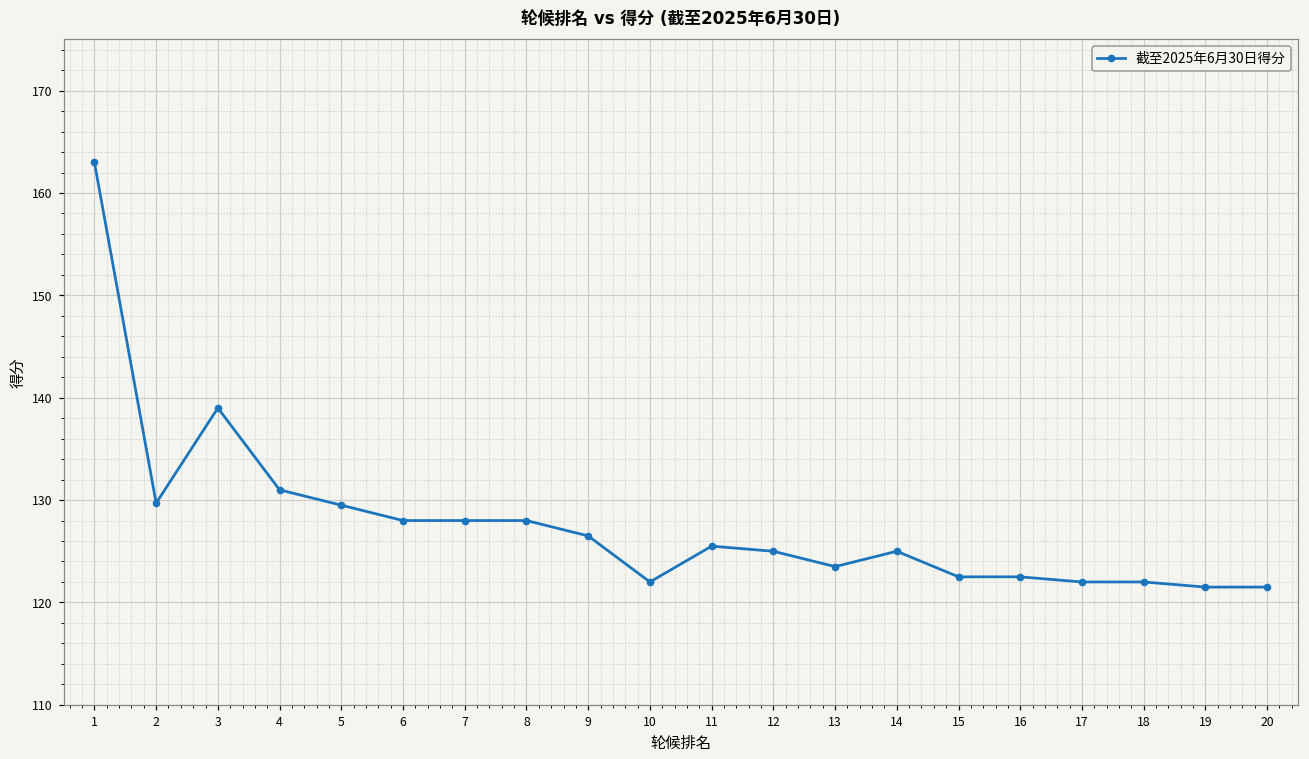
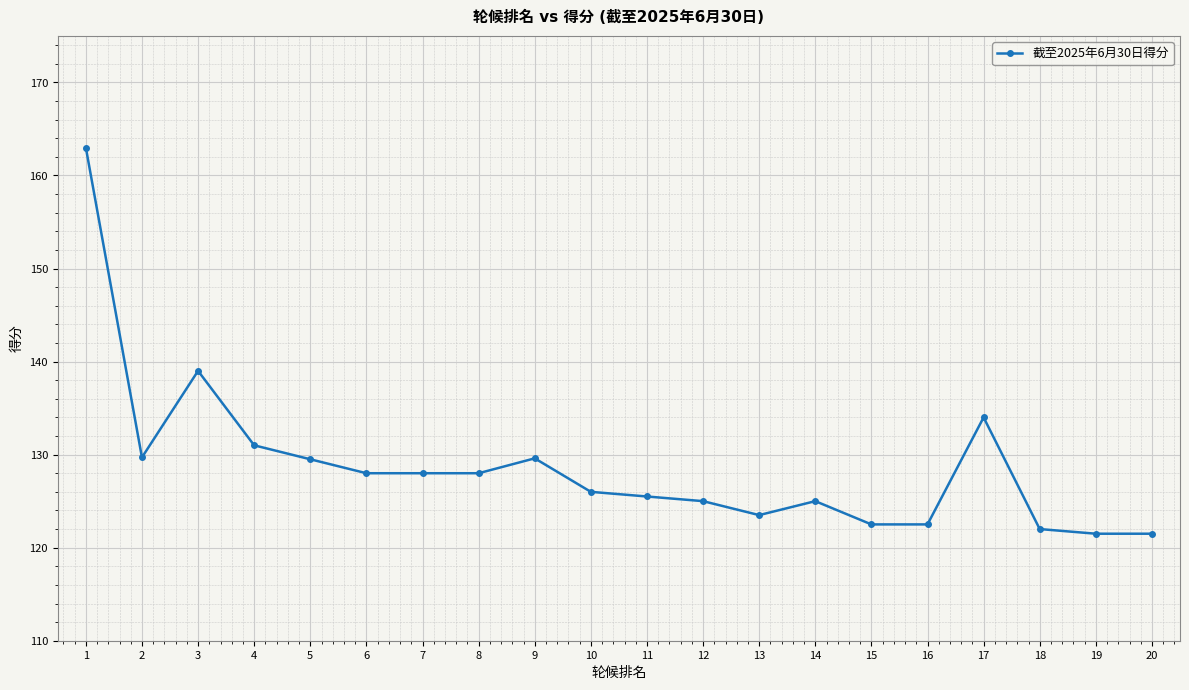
  {
    "1": 163,
    "2": 130,
    "3": 139,
    "4": 131,
    "5": 130,
    "6": 128,
    "7": 128,
    "8": 128,
-   "9": 127,
-   "10": 122,
+   "9": 130,
+   "10": 126,
    "11": 126,
    "12": 125,
    "13": 124,
    "14": 125,
    "15": 123,
    "16": 123,
-   "17": 122,
+   "17": 134,
    "18": 122,
    "19": 122,
    "20": 122
  }
